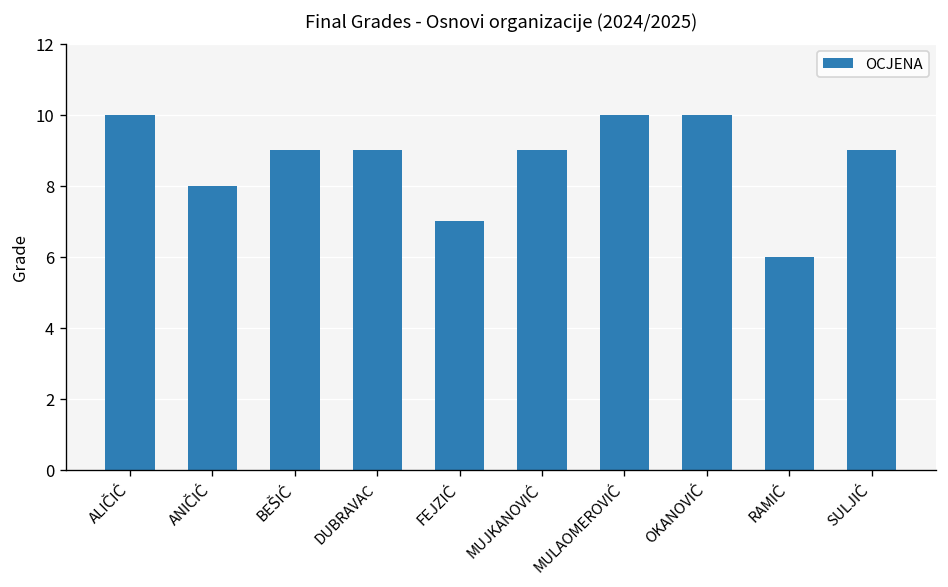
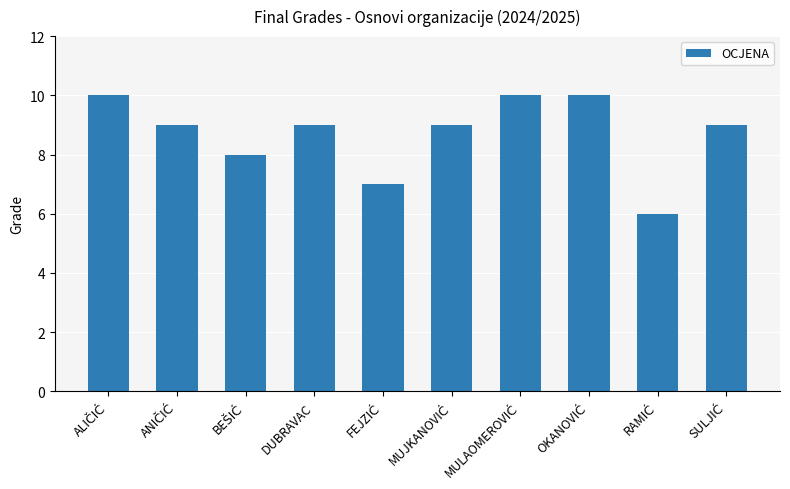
  {
    "ALIČIĆ": 10,
-   "ANIČIĆ": 8,
-   "BEŠIĆ": 9,
+   "ANIČIĆ": 9,
+   "BEŠIĆ": 8,
    "DUBRAVAC": 9,
    "FEJZIĆ": 7,
    "MUJKANOVIĆ": 9,
    "MULAOMEROVIĆ": 10,
    "OKANOVIĆ": 10,
    "RAMIĆ": 6,
    "SULJIĆ": 9
  }
